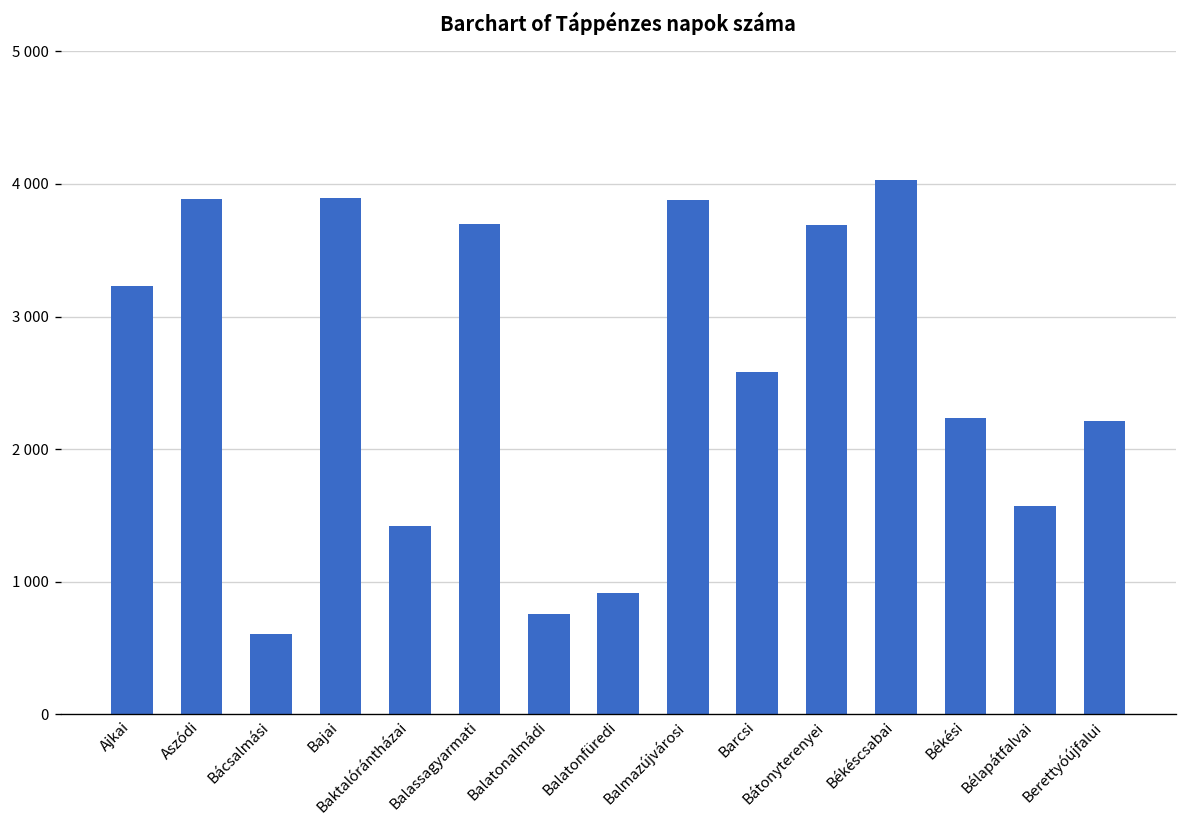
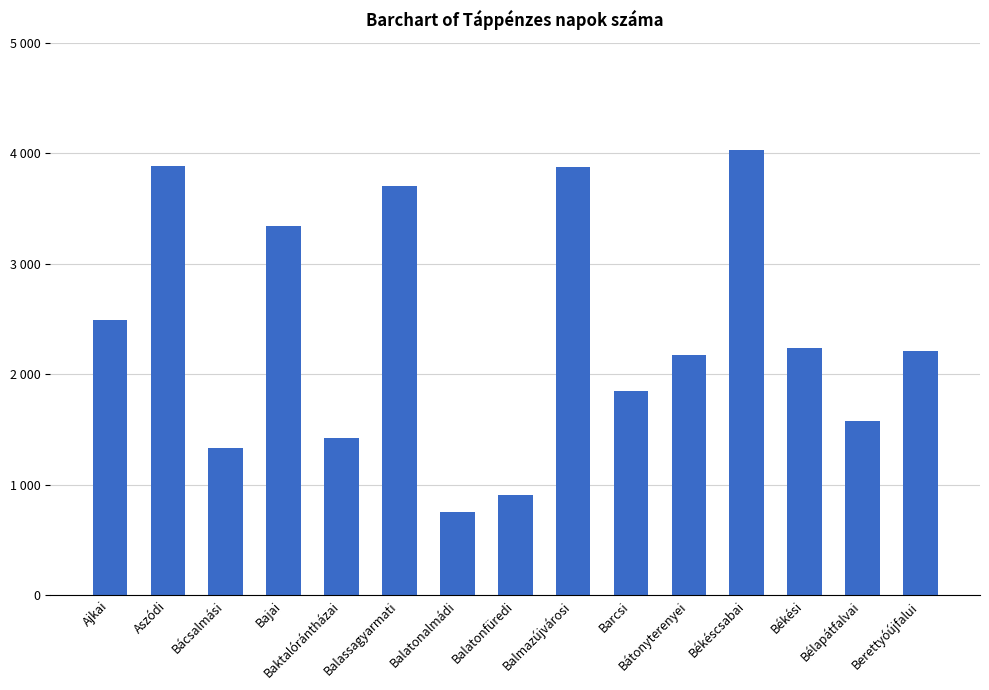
  {
-   "Ajkai": 3230,
+   "Ajkai": 2490,
    "Aszódi": 3890,
-   "Bácsalmási": 600,
-   "Bajai": 3900,
+   "Bácsalmási": 1330,
+   "Bajai": 3340,
    "Baktalórántházai": 1420,
    "Balassagyarmati": 3700,
    "Balatonalmádi": 750,
    "Balatonfüredi": 910,
    "Balmazújvárosi": 3880,
-   "Barcsi": 2580,
-   "Bátonyterenyei": 3690,
+   "Barcsi": 1850,
+   "Bátonyterenyei": 2180,
    "Békéscsabai": 4030,
    "Békési": 2230,
    "Bélapátfalvai": 1570,
    "Berettyóújfalui": 2210
  }
